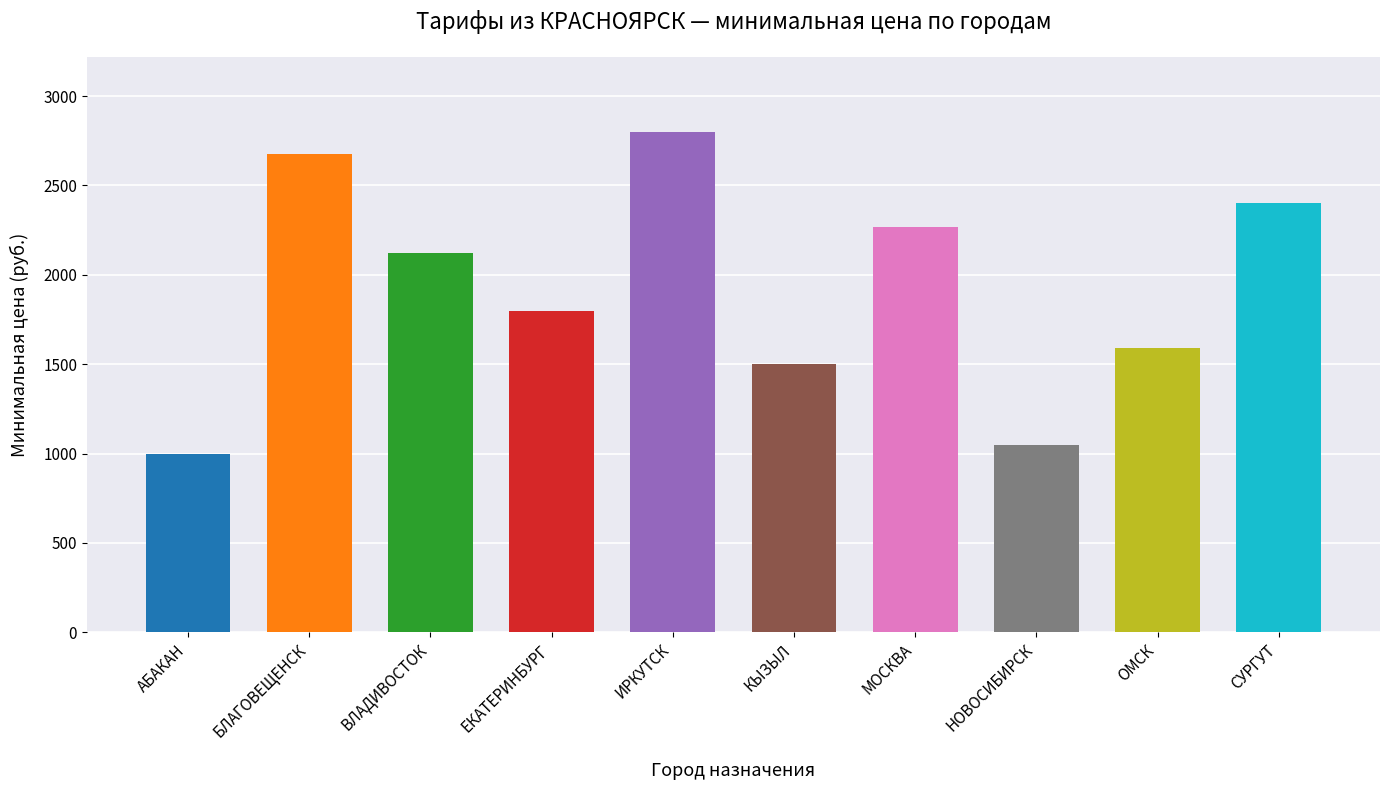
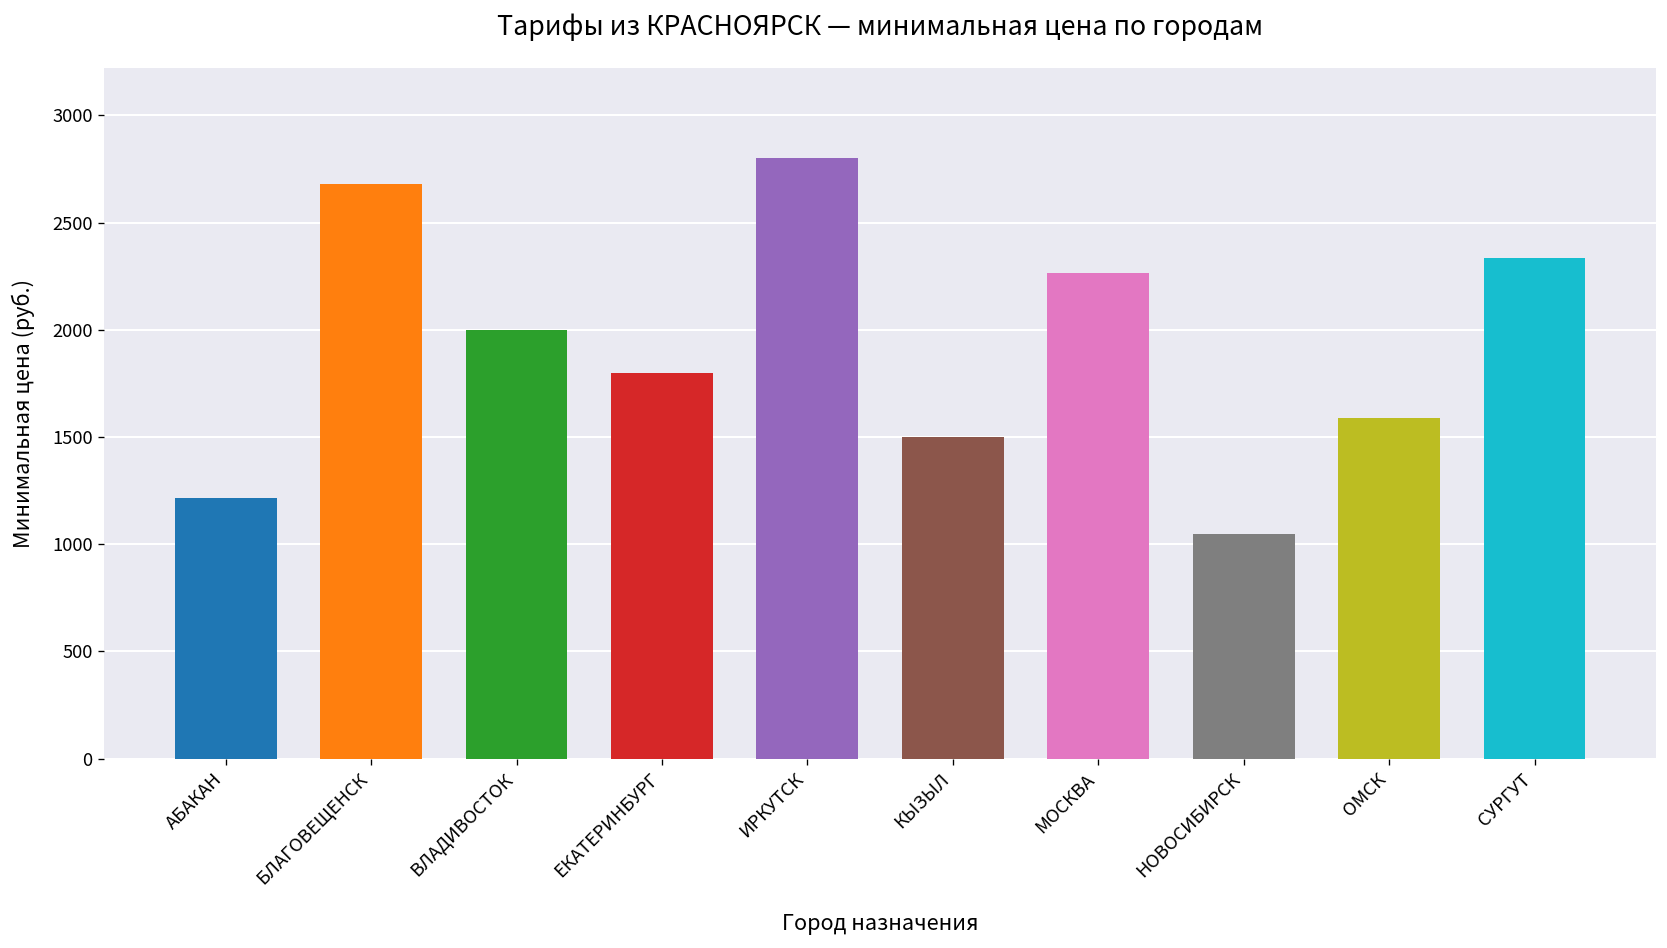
  {
-   "АБАКАН": 1000,
+   "АБАКАН": 1220,
    "БЛАГОВЕЩЕНСК": 2680,
-   "ВЛАДИВОСТОК": 2120,
+   "ВЛАДИВОСТОК": 2000,
    "ЕКАТЕРИНБУРГ": 1800,
    "ИРКУТСК": 2800,
    "КЫЗЫЛ": 1500,
    "МОСКВА": 2270,
    "НОВОСИБИРСК": 1050,
    "ОМСК": 1590,
-   "СУРГУТ": 2400
+   "СУРГУТ": 2340
  }
